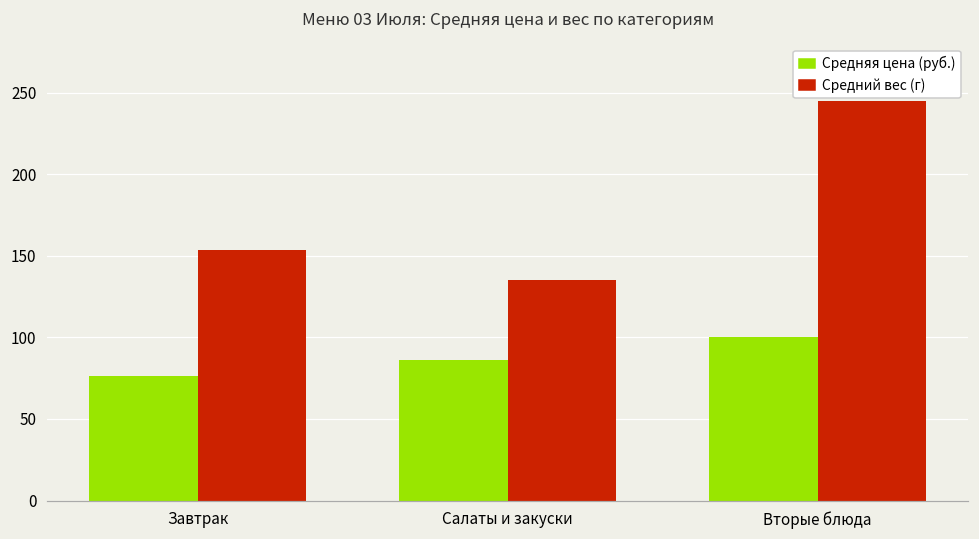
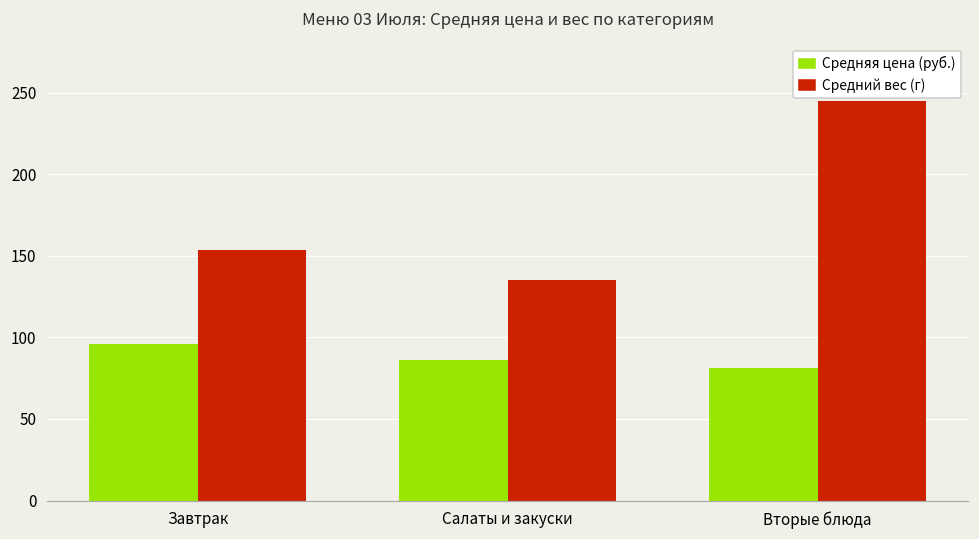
  {
    "Средняя цена (руб.)": {
-     "Завтрак": 77,
+     "Завтрак": 96,
      "Салаты и закуски": 86,
-     "Вторые блюда": 100
+     "Вторые блюда": 81
    },
    "Средний вес (г)": {
      "Завтрак": 154,
      "Салаты и закуски": 135,
      "Вторые блюда": 245
    }
  }
